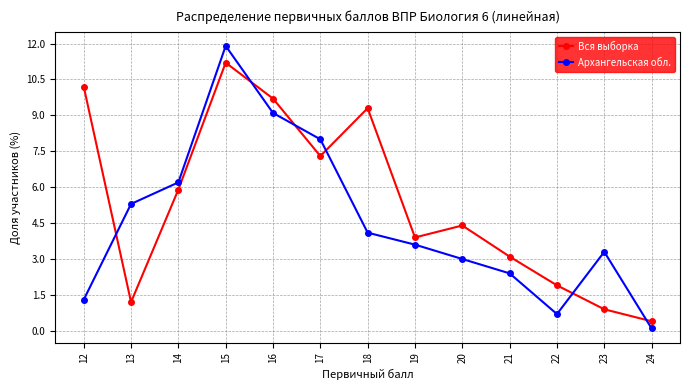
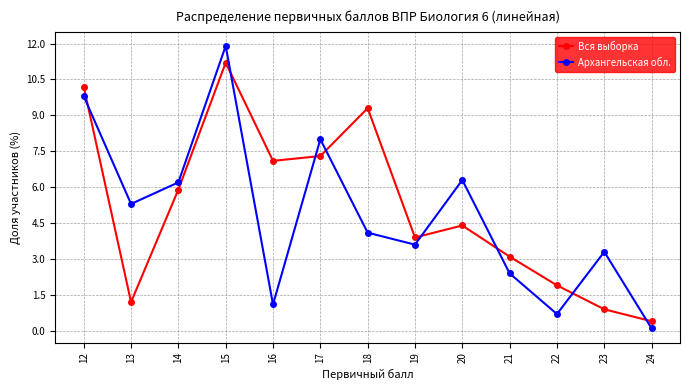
  {
    "Вся выборка": {
      "12": 10.2,
      "13": 1.2,
      "14": 5.9,
      "15": 11.2,
-     "16": 9.7,
+     "16": 7.1,
      "17": 7.3,
      "18": 9.3,
      "19": 3.9,
      "20": 4.4,
      "21": 3.1,
      "22": 1.9,
      "23": 0.9,
      "24": 0.4
    },
    "Архангельская обл.": {
-     "12": 1.3,
+     "12": 9.8,
      "13": 5.3,
      "14": 6.2,
      "15": 11.9,
-     "16": 9.1,
+     "16": 1.1,
      "17": 8.0,
      "18": 4.1,
      "19": 3.6,
-     "20": 3.0,
+     "20": 6.3,
      "21": 2.4,
      "22": 0.7,
      "23": 3.3,
      "24": 0.1
    }
  }
